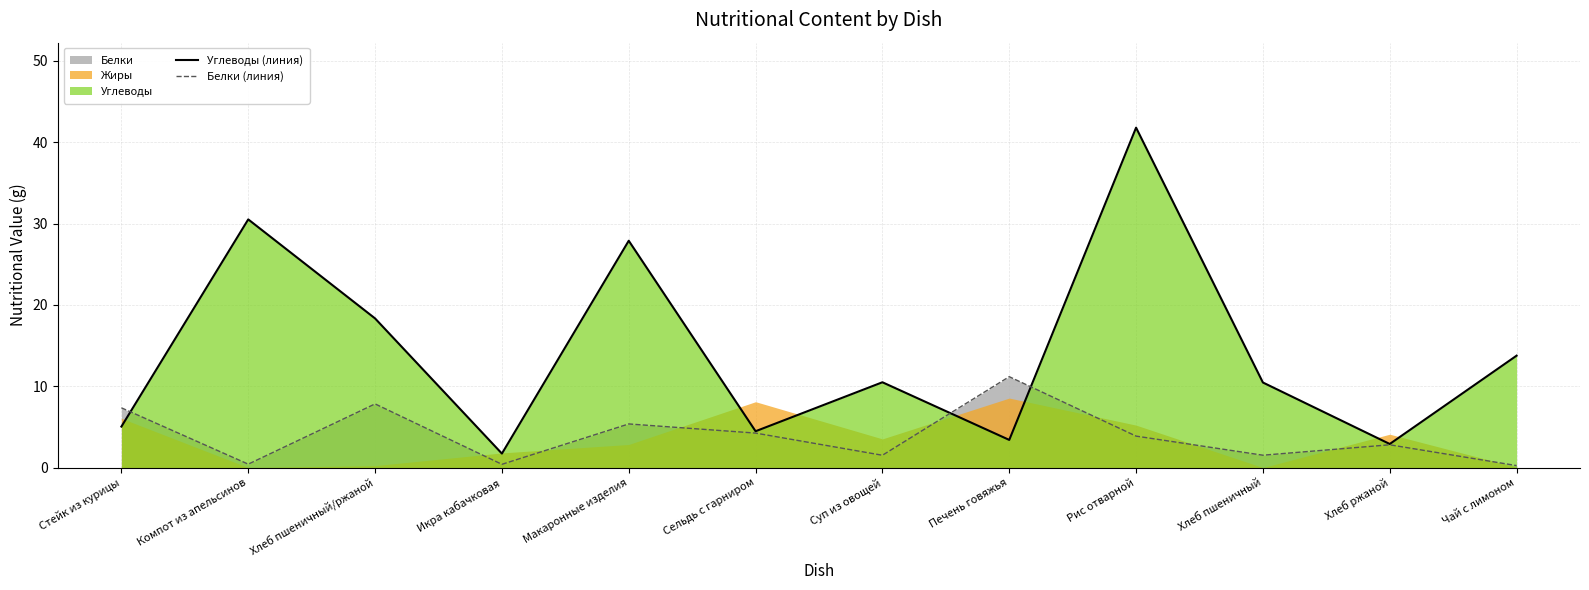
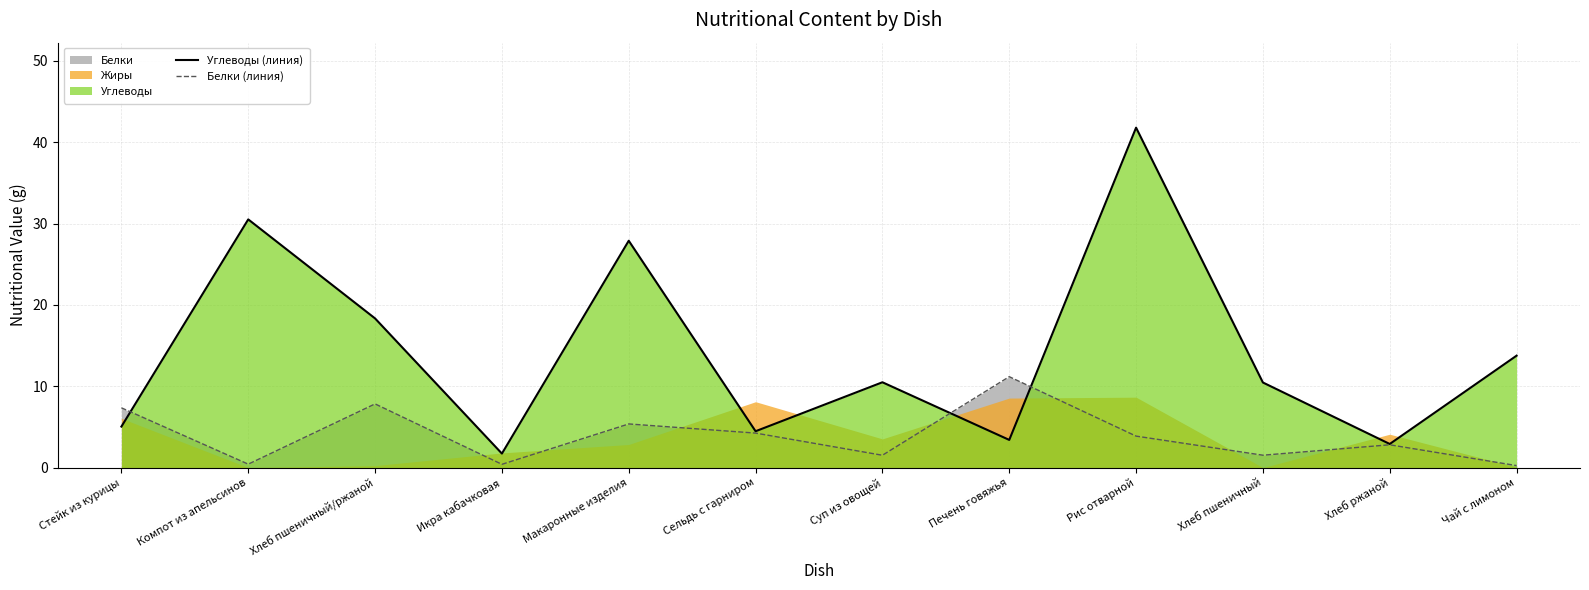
  {
    "Белки": {
      "Стейк из курицы": 7,
      "Компот из апельсинов": 0,
      "Хлеб пшеничный/ржаной": 8,
      "Икра кабачковая": 0,
      "Макаронные изделия": 5,
      "Суп из овощей": 2,
      "Печень говяжья": 11,
      "Рис отварной": 4,
      "Хлеб пшеничный": 2
    },
    "Жиры": {
      "Стейк из курицы": 6,
      "Компот из апельсинов": 0,
      "Макаронные изделия": 3,
      "Сельдь с гарниром": 8,
      "Суп из овощей": 4,
      "Печень говяжья": 9,
-     "Рис отварной": 5,
+     "Рис отварной": 9,
      "Хлеб ржаной": 4
    },
    "Углеводы": {
      "Стейк из курицы": 5,
      "Компот из апельсинов": 31,
      "Хлеб пшеничный/ржаной": 18,
      "Макаронные изделия": 28,
      "Суп из овощей": 10,
      "Печень говяжья": 3,
      "Рис отварной": 42,
      "Хлеб пшеничный": 10,
      "Чай с лимоном": 14
    }
  }
